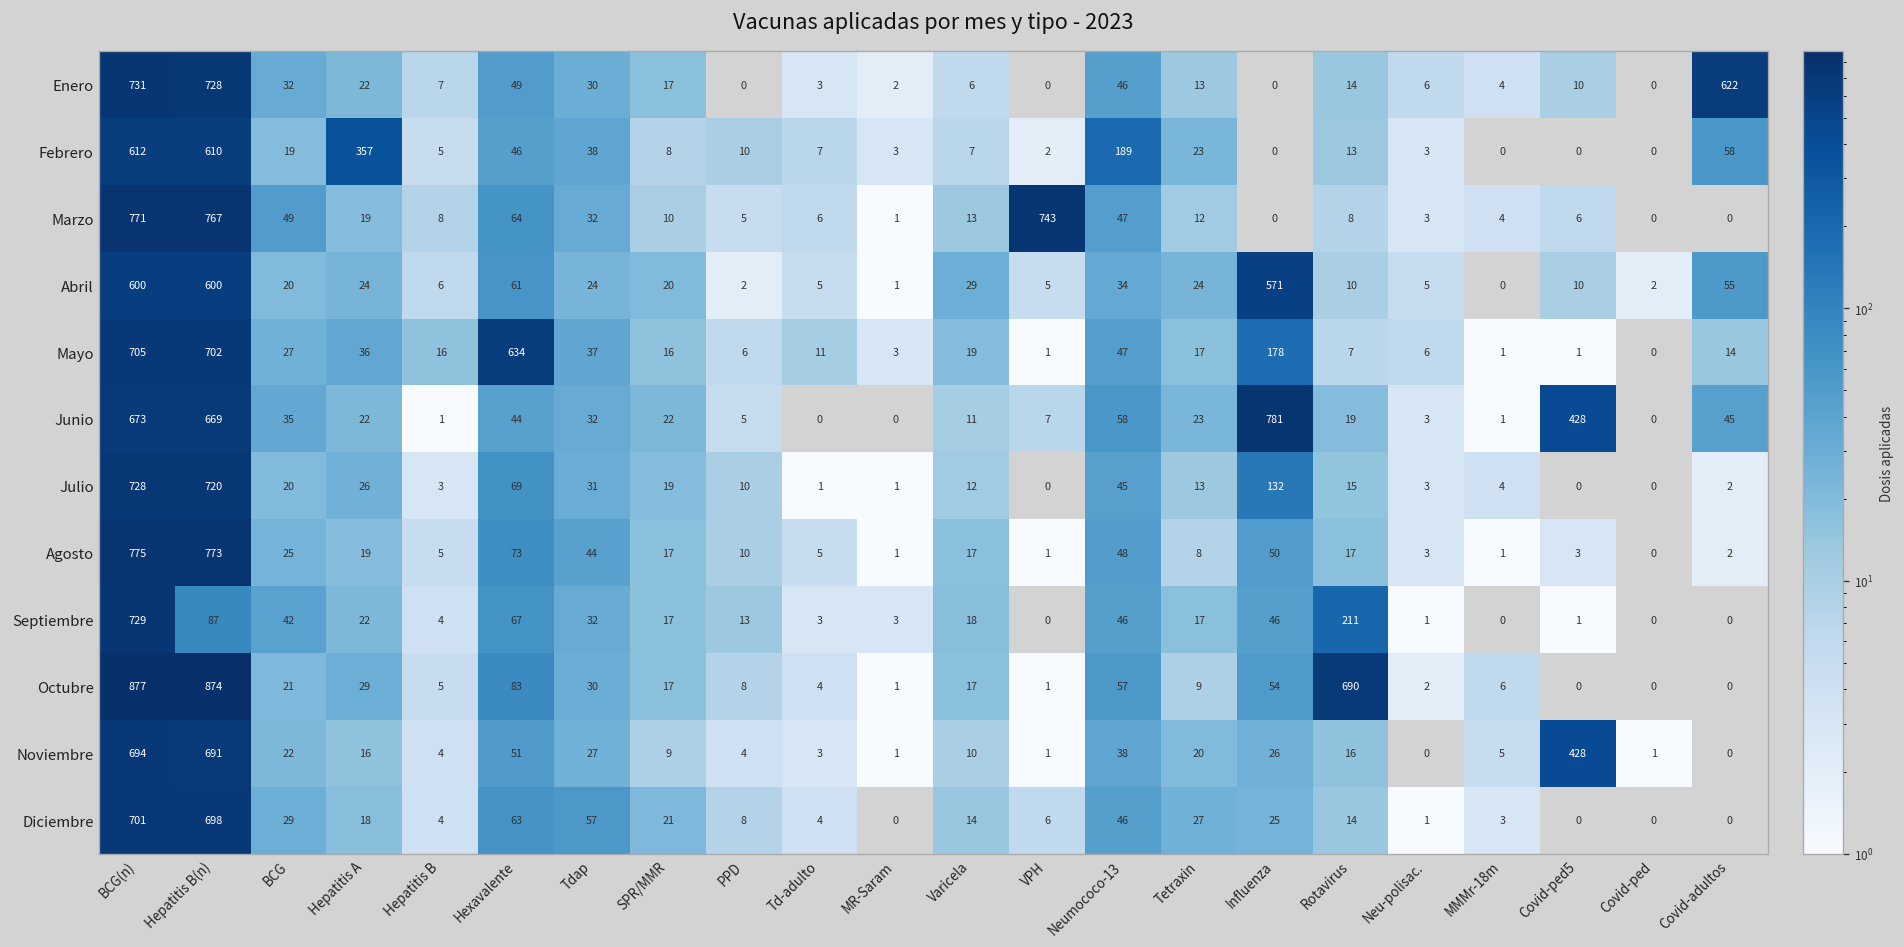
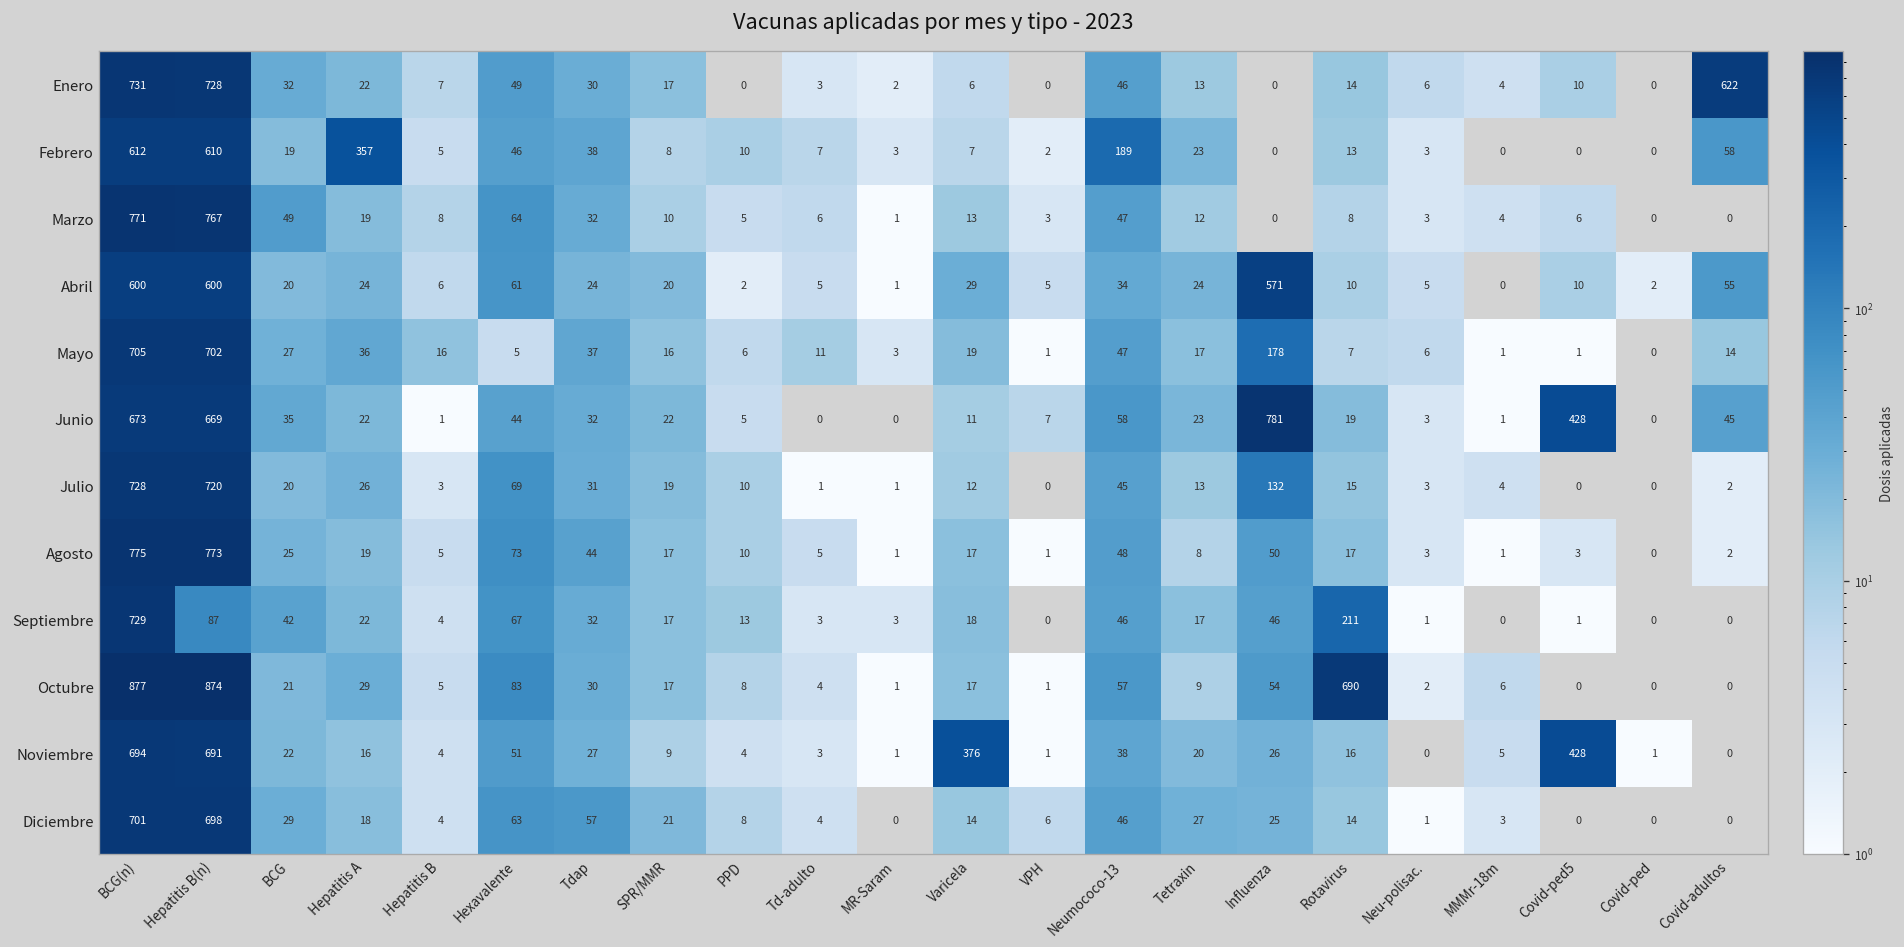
  {
    "Marzo": {
      "BCG(n)": 771,
      "Hepatitis B(n)": 767,
      "BCG": 49,
      "Hepatitis A": 19,
      "Hepatitis B": 8,
      "Hexavalente": 64,
      "Tdap": 32,
      "SPR/MMR": 10,
      "PPD": 5,
      "Td-adulto": 6,
      "MR-Saram": 1,
      "Varicela": 13,
-     "VPH": 743,
+     "VPH": 3,
      "Neumococo-13": 47,
      "Tetraxin": 12,
      "Influenza": 0,
      "Rotavirus": 8,
      "Neu-polisac.": 3,
      "MMMr-18m": 4,
      "Covid-ped5": 6,
      "Covid-ped": 0,
      "Covid-adultos": 0
    },
    "Mayo": {
      "BCG(n)": 705,
      "Hepatitis B(n)": 702,
      "BCG": 27,
      "Hepatitis A": 36,
      "Hepatitis B": 16,
-     "Hexavalente": 634,
+     "Hexavalente": 5,
      "Tdap": 37,
      "SPR/MMR": 16,
      "PPD": 6,
      "Td-adulto": 11,
      "MR-Saram": 3,
      "Varicela": 19,
      "VPH": 1,
      "Neumococo-13": 47,
      "Tetraxin": 17,
      "Influenza": 178,
      "Rotavirus": 7,
      "Neu-polisac.": 6,
      "MMMr-18m": 1,
      "Covid-ped5": 1,
      "Covid-ped": 0,
      "Covid-adultos": 14
    },
    "Noviembre": {
      "BCG(n)": 694,
      "Hepatitis B(n)": 691,
      "BCG": 22,
      "Hepatitis A": 16,
      "Hepatitis B": 4,
      "Hexavalente": 51,
      "Tdap": 27,
      "SPR/MMR": 9,
      "PPD": 4,
      "Td-adulto": 3,
      "MR-Saram": 1,
-     "Varicela": 10,
+     "Varicela": 376,
      "VPH": 1,
      "Neumococo-13": 38,
      "Tetraxin": 20,
      "Influenza": 26,
      "Rotavirus": 16,
      "Neu-polisac.": 0,
      "MMMr-18m": 5,
      "Covid-ped5": 428,
      "Covid-ped": 1,
      "Covid-adultos": 0
    }
  }
